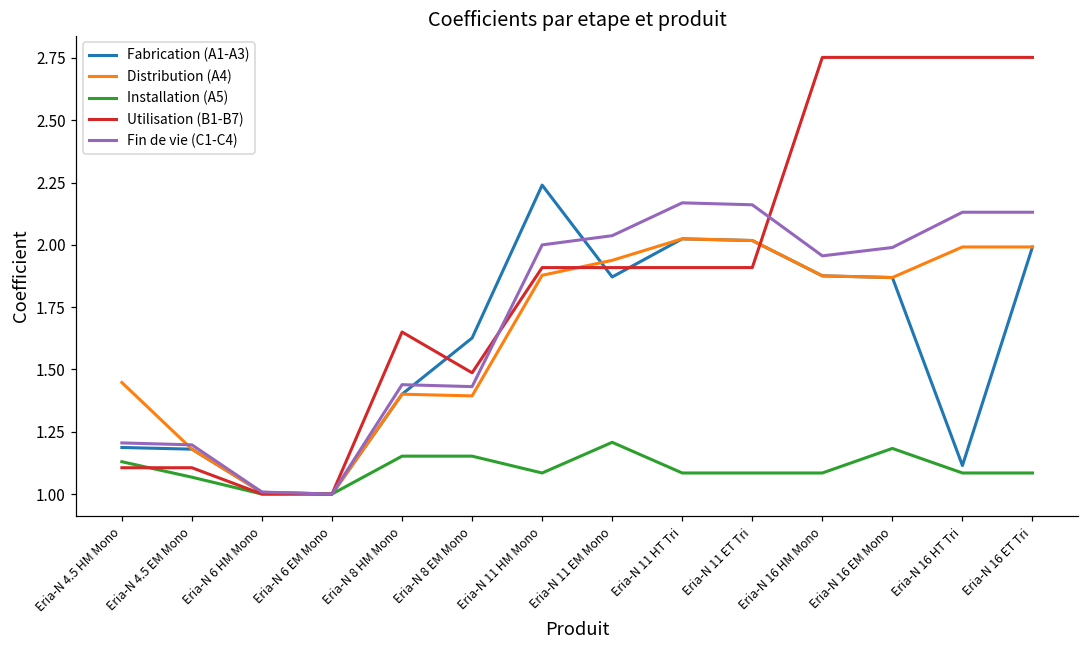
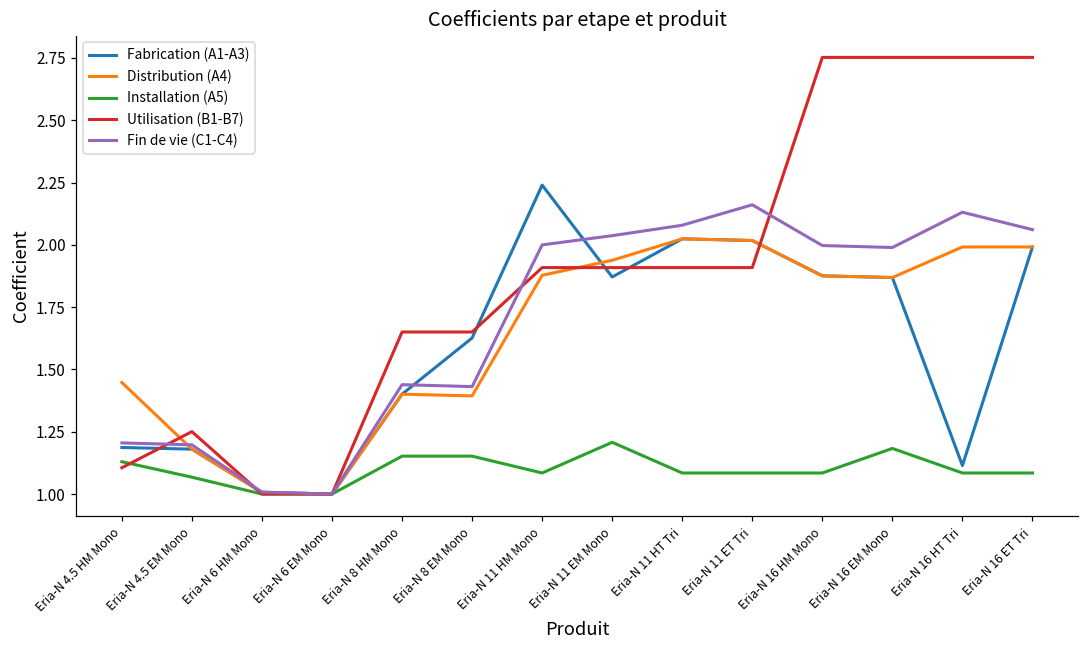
  {
    "Fabrication (A1-A3)": {
      "Eria-N 4.5 HM Mono": 1.19,
      "Eria-N 8 EM Mono": 1.63,
      "Eria-N 11 HM Mono": 2.24,
      "Eria-N 11 EM Mono": 1.87,
      "Eria-N 16 HT Tri": 1.11
    },
    "Distribution (A4)": {
      "Eria-N 4.5 HM Mono": 1.45,
      "Eria-N 8 EM Mono": 1.39,
      "Eria-N 11 HM Mono": 1.88,
      "Eria-N 11 EM Mono": 1.94,
      "Eria-N 16 HT Tri": 1.99
    },
    "Installation (A5)": {
      "Eria-N 4.5 HM Mono": 1.13,
      "Eria-N 4.5 EM Mono": 1.07,
      "Eria-N 8 HM Mono": 1.15,
      "Eria-N 8 EM Mono": 1.15,
      "Eria-N 11 HM Mono": 1.08,
      "Eria-N 11 EM Mono": 1.21,
      "Eria-N 11 HT Tri": 1.08,
      "Eria-N 11 ET Tri": 1.08,
      "Eria-N 16 HM Mono": 1.08,
      "Eria-N 16 EM Mono": 1.18,
      "Eria-N 16 HT Tri": 1.08,
      "Eria-N 16 ET Tri": 1.08
    },
    "Utilisation (B1-B7)": {
      "Eria-N 4.5 HM Mono": 1.11,
-     "Eria-N 4.5 EM Mono": 1.11,
+     "Eria-N 4.5 EM Mono": 1.25,
      "Eria-N 8 HM Mono": 1.65,
-     "Eria-N 8 EM Mono": 1.49,
+     "Eria-N 8 EM Mono": 1.65,
      "Eria-N 11 HM Mono": 1.91,
      "Eria-N 11 EM Mono": 1.91,
      "Eria-N 11 HT Tri": 1.91,
      "Eria-N 11 ET Tri": 1.91,
      "Eria-N 16 HM Mono": 2.75,
      "Eria-N 16 EM Mono": 2.75,
      "Eria-N 16 HT Tri": 2.75,
      "Eria-N 16 ET Tri": 2.75
    },
    "Fin de vie (C1-C4)": {
      "Eria-N 4.5 HM Mono": 1.21,
      "Eria-N 4.5 EM Mono": 1.20,
      "Eria-N 8 HM Mono": 1.44,
      "Eria-N 8 EM Mono": 1.43,
      "Eria-N 11 HM Mono": 2.00,
      "Eria-N 11 EM Mono": 2.04,
-     "Eria-N 11 HT Tri": 2.17,
+     "Eria-N 11 HT Tri": 2.08,
      "Eria-N 11 ET Tri": 2.16,
-     "Eria-N 16 HM Mono": 1.96,
+     "Eria-N 16 HM Mono": 2.00,
      "Eria-N 16 EM Mono": 1.99,
      "Eria-N 16 HT Tri": 2.13,
-     "Eria-N 16 ET Tri": 2.13
+     "Eria-N 16 ET Tri": 2.06
    }
  }
